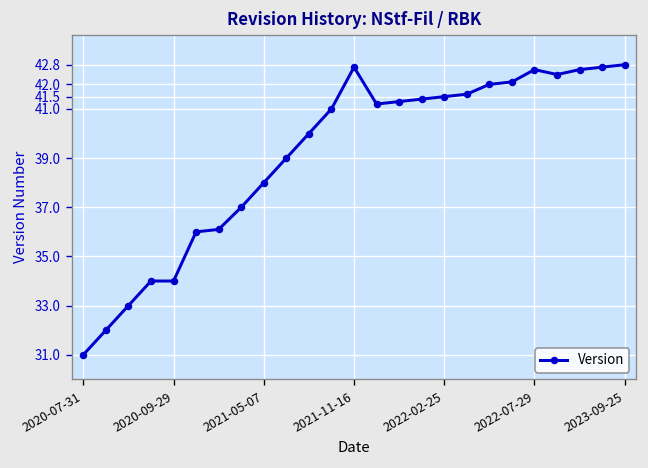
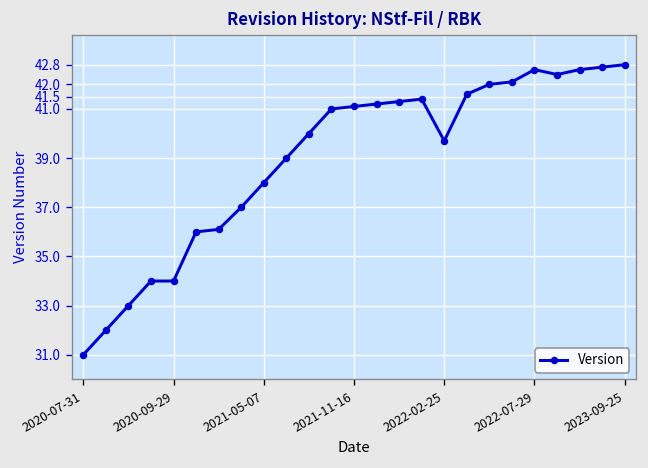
  {
    "2020-07-31": 31.0,
    "2020-09-29": 34.0,
    "2021-05-07": 38.0,
-   "2021-11-16": 42.7,
-   "2022-02-25": 41.5,
+   "2021-11-16": 41.1,
+   "2022-02-25": 39.7,
    "2022-07-29": 42.6,
    "2023-09-25": 42.8
  }
